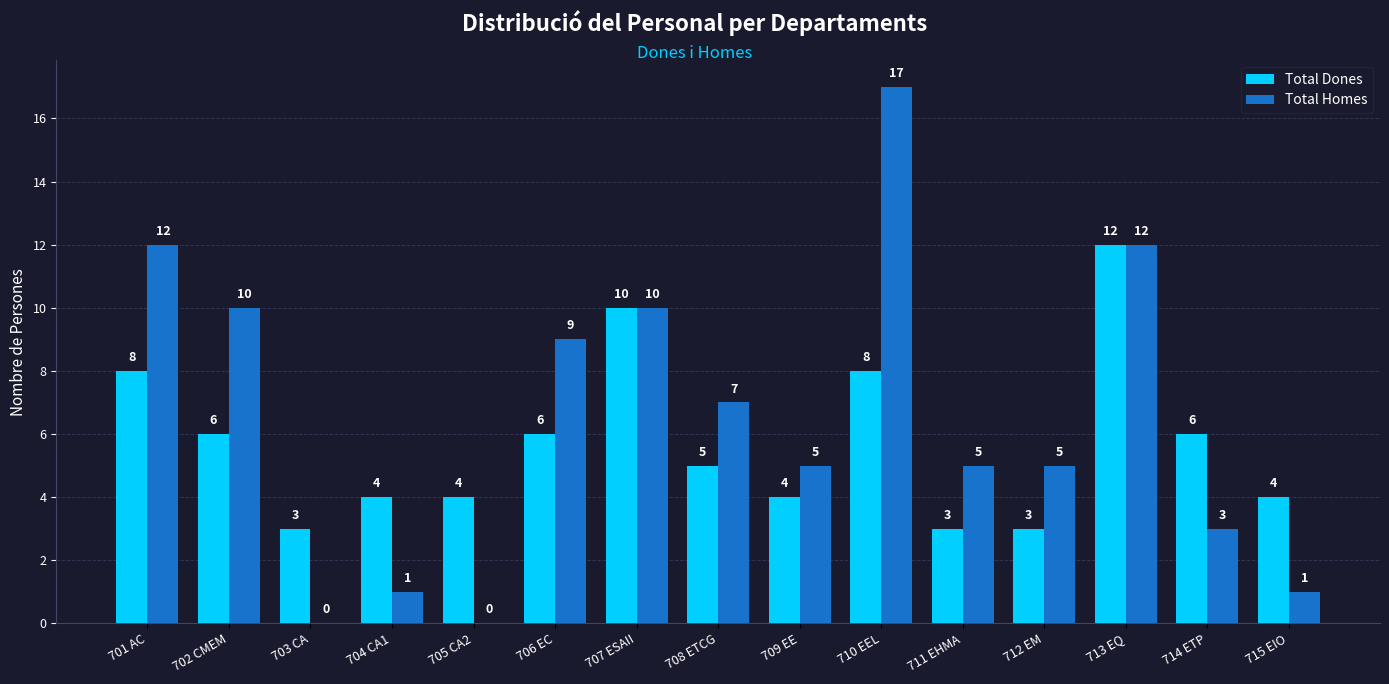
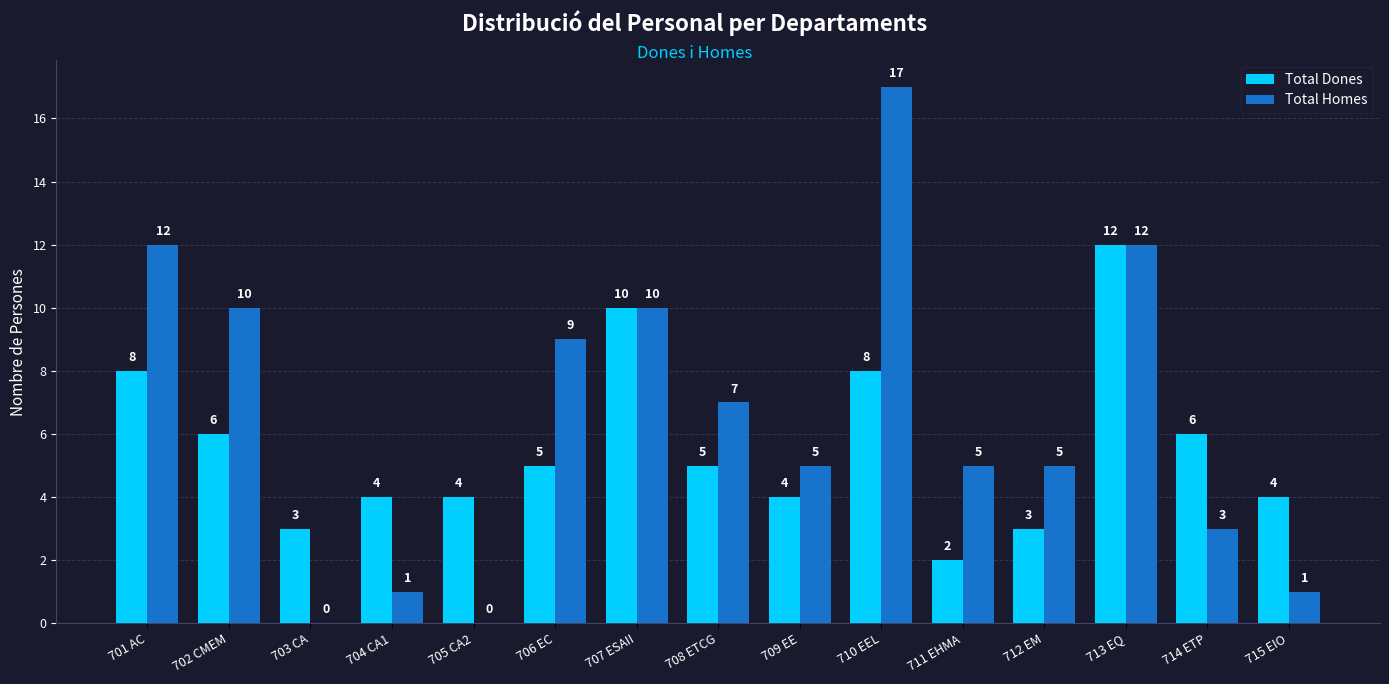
  {
    "Total Dones": {
      "701 AC": 8,
      "702 CMEM": 6,
      "703 CA": 3,
      "704 CA1": 4,
      "705 CA2": 4,
-     "706 EC": 6,
+     "706 EC": 5,
      "707 ESAII": 10,
      "708 ETCG": 5,
      "709 EE": 4,
      "710 EEL": 8,
-     "711 EHMA": 3,
+     "711 EHMA": 2,
      "712 EM": 3,
      "713 EQ": 12,
      "714 ETP": 6,
      "715 EIO": 4
    },
    "Total Homes": {
      "701 AC": 12,
      "702 CMEM": 10,
      "703 CA": 0,
      "704 CA1": 1,
      "705 CA2": 0,
      "706 EC": 9,
      "707 ESAII": 10,
      "708 ETCG": 7,
      "709 EE": 5,
      "710 EEL": 17,
      "711 EHMA": 5,
      "712 EM": 5,
      "713 EQ": 12,
      "714 ETP": 3,
      "715 EIO": 1
    }
  }
